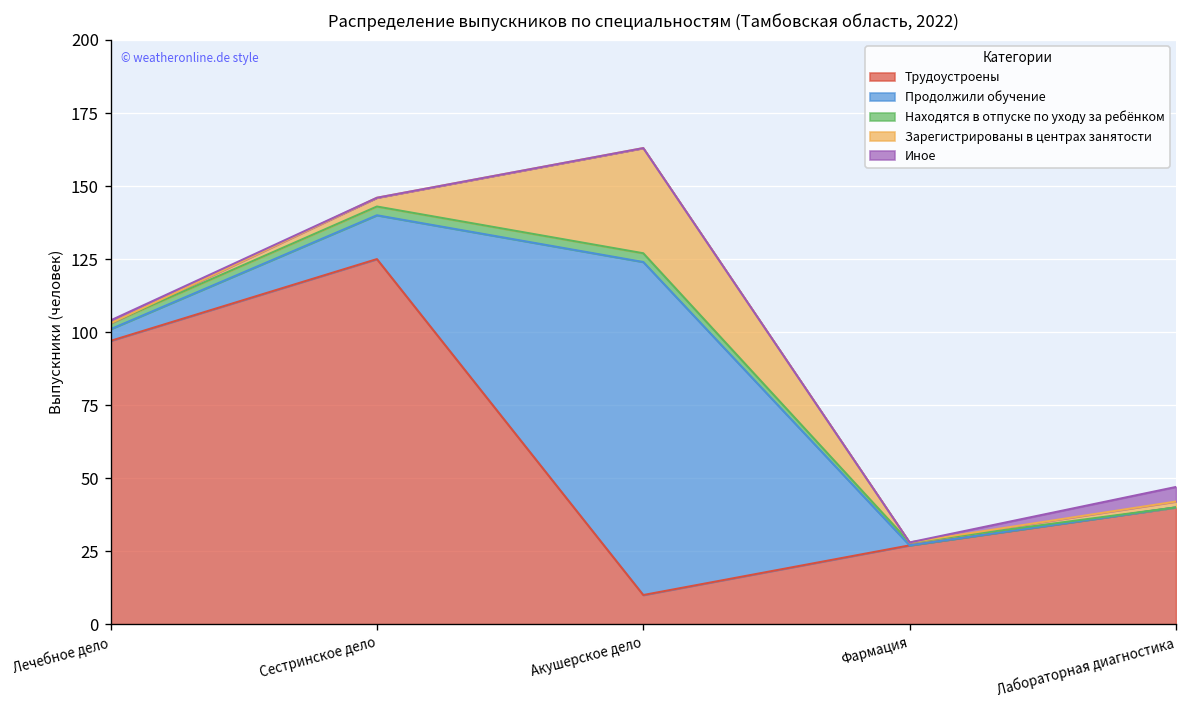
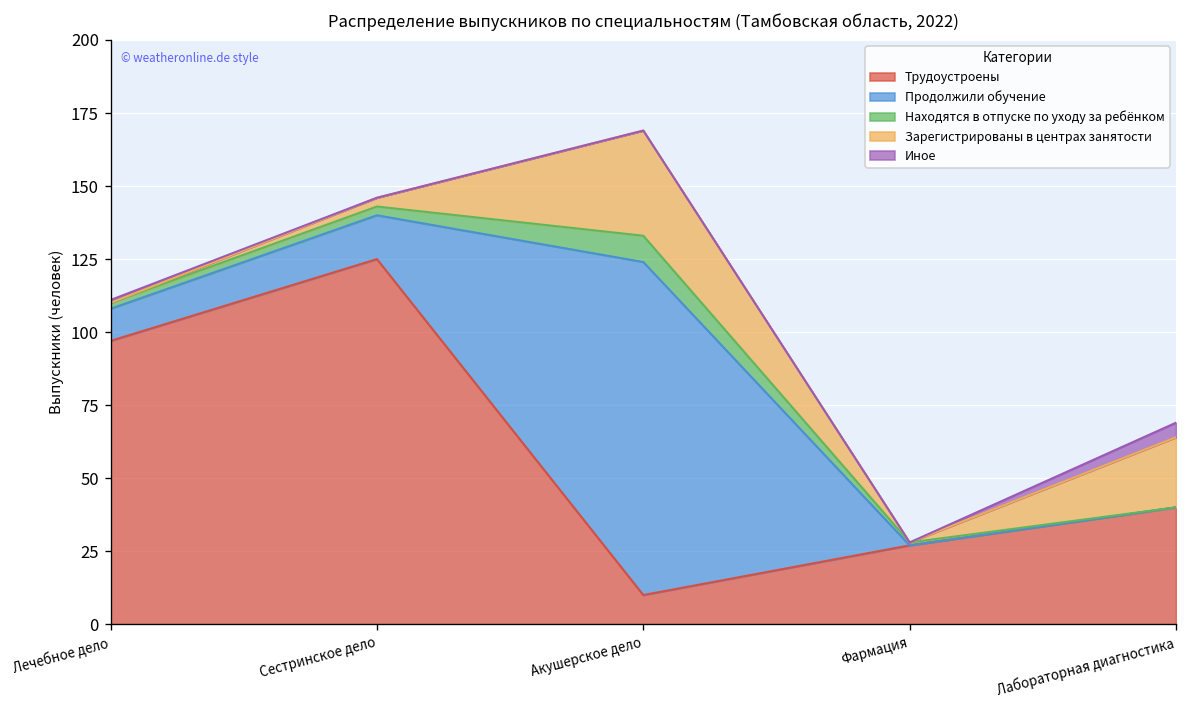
  {
    "Трудоустроены": {
      "Лечебное дело": 97,
      "Сестринское дело": 125,
      "Акушерское дело": 10
    },
    "Продолжили обучение": {
-     "Лечебное дело": 4,
+     "Лечебное дело": 11,
      "Сестринское дело": 15,
      "Акушерское дело": 114
    },
    "Находятся в отпуске по уходу за ребёнком": {
      "Сестринское дело": 3,
-     "Акушерское дело": 3
+     "Акушерское дело": 9
    },
    "Зарегистрированы в центрах занятости": {
-     "Лабораторная диагностика": 2
+     "Лабораторная диагностика": 24
    },
    "Иное": {
      "Лабораторная диагностика": 5
    }
  }
